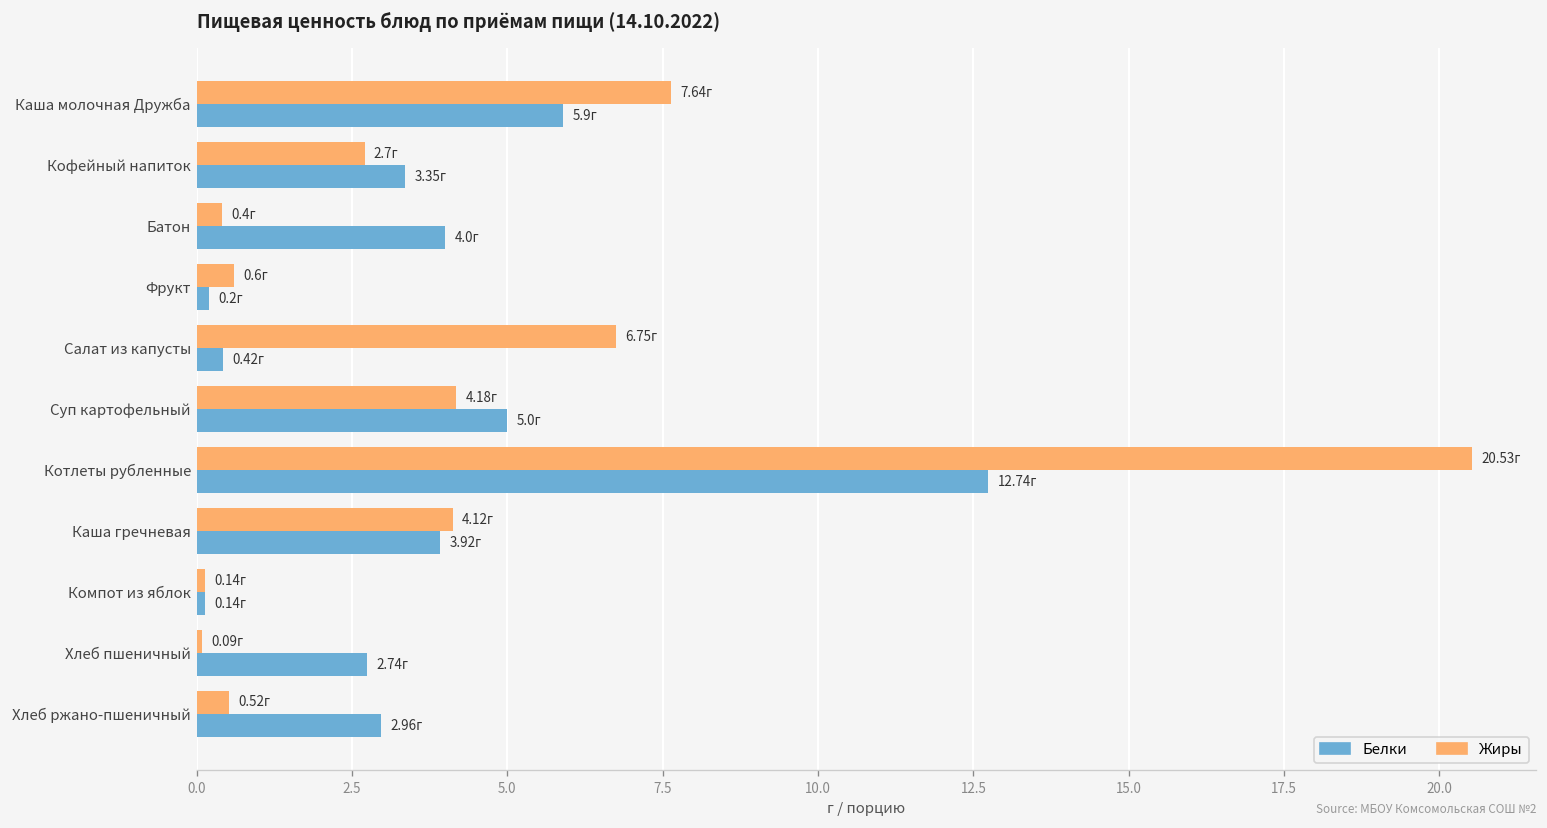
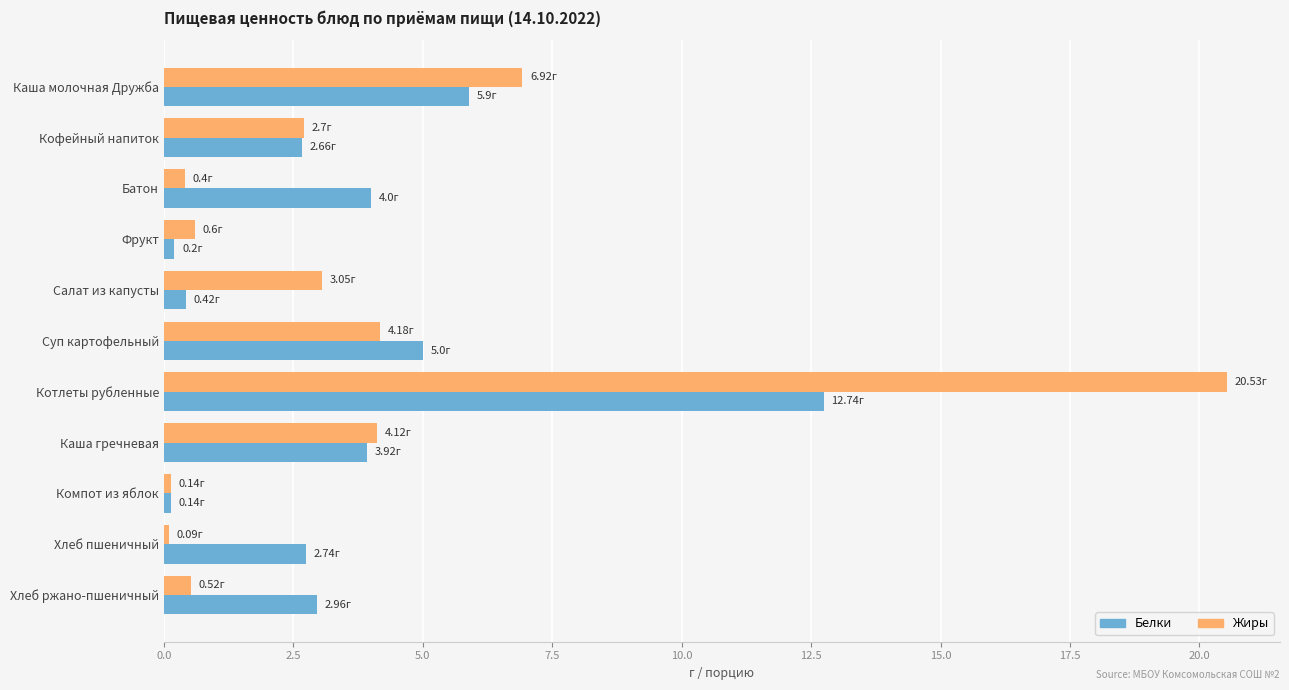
  {
    "Белки": {
      "Каша молочная Дружба": "5.9г",
-     "Кофейный напиток": "3.35г",
+     "Кофейный напиток": "2.66г",
      "Батон": "4.0г",
      "Фрукт": "0.2г",
      "Салат из капусты": "0.42г",
      "Суп картофельный": "5.0г",
      "Котлеты рубленные": "12.74г",
      "Каша гречневая": "3.92г",
      "Компот из яблок": "0.14г",
      "Хлеб пшеничный": "2.74г",
      "Хлеб ржано-пшеничный": "2.96г"
    },
    "Жиры": {
-     "Каша молочная Дружба": "7.64г",
+     "Каша молочная Дружба": "6.92г",
      "Кофейный напиток": "2.7г",
      "Батон": "0.4г",
      "Фрукт": "0.6г",
-     "Салат из капусты": "6.75г",
+     "Салат из капусты": "3.05г",
      "Суп картофельный": "4.18г",
      "Котлеты рубленные": "20.53г",
      "Каша гречневая": "4.12г",
      "Компот из яблок": "0.14г",
      "Хлеб пшеничный": "0.09г",
      "Хлеб ржано-пшеничный": "0.52г"
    }
  }
